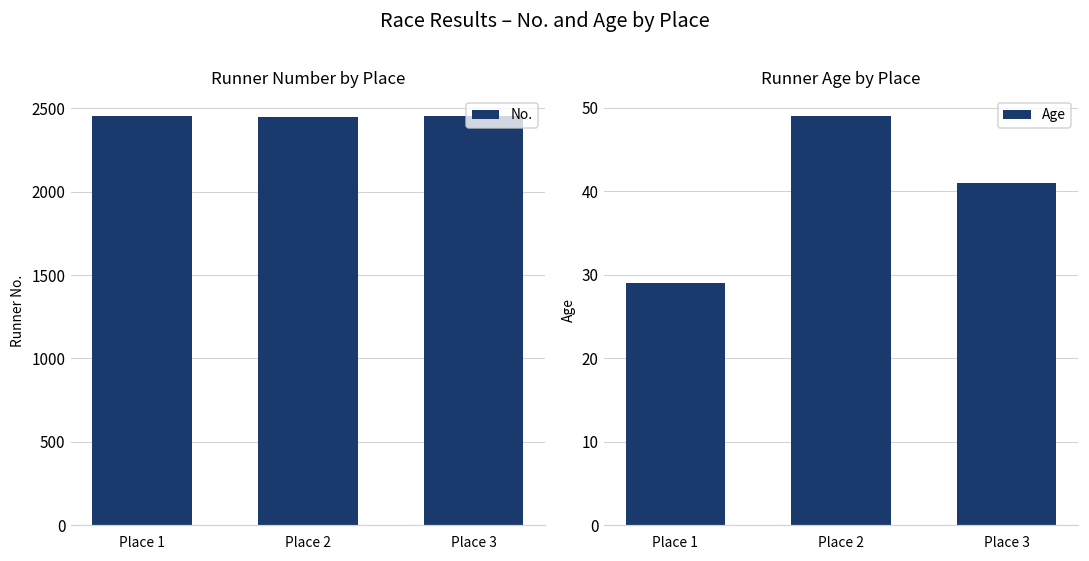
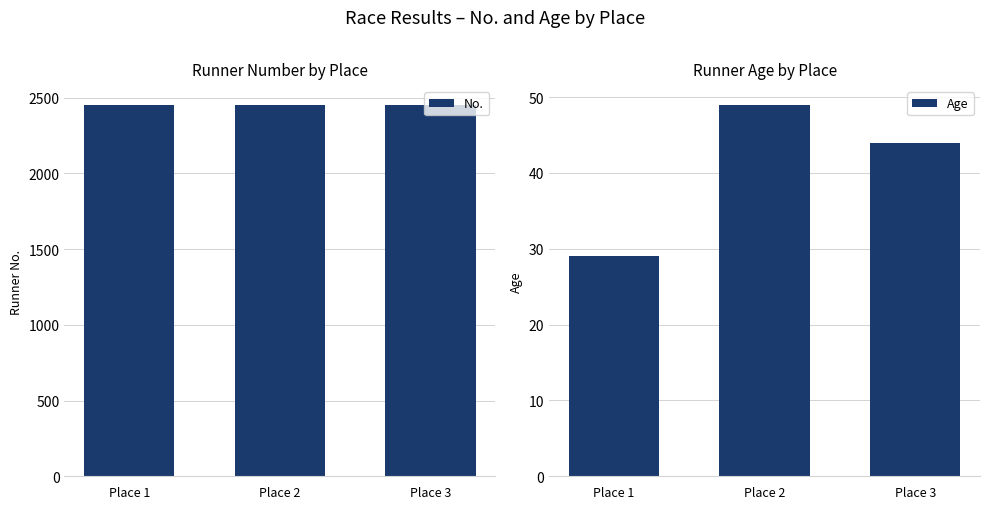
  {
    "Runner Number by Place": {
      "Place 1": 2450,
      "Place 2": 2450
    },
    "Runner Age by Place": {
      "Place 1": 29,
      "Place 2": 49,
-     "Place 3": 41
+     "Place 3": 44
    }
  }
